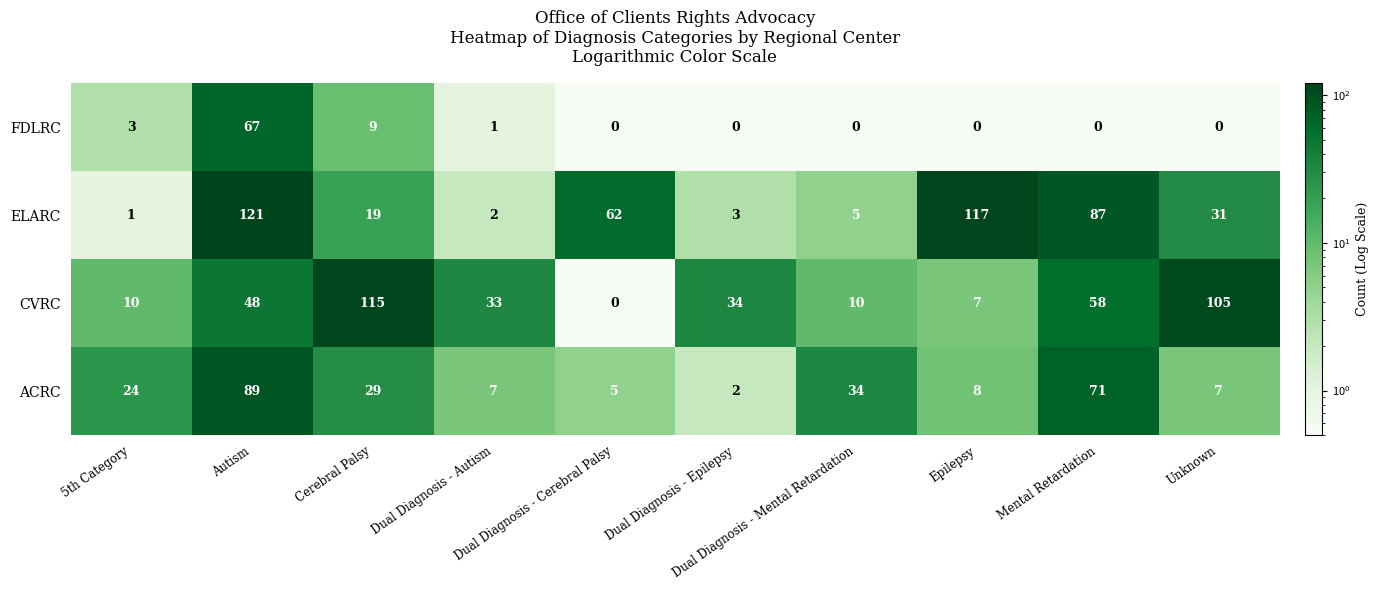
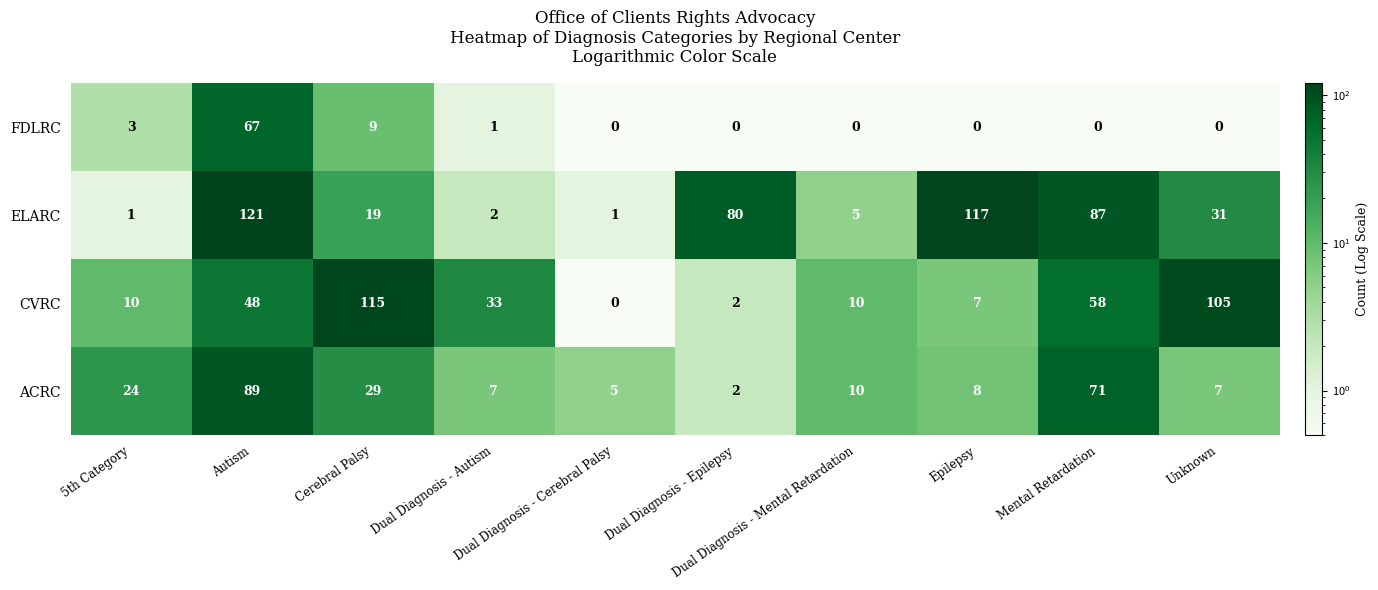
  {
    "FDLRC": {
      "5th Category": 3,
      "Autism": 67,
      "Cerebral Palsy": 9,
      "Dual Diagnosis - Autism": 1,
      "Dual Diagnosis - Cerebral Palsy": 0,
      "Dual Diagnosis - Epilepsy": 0,
      "Dual Diagnosis - Mental Retardation": 0,
      "Epilepsy": 0,
      "Mental Retardation": 0,
      "Unknown": 0
    },
    "ELARC": {
      "5th Category": 1,
      "Autism": 121,
      "Cerebral Palsy": 19,
      "Dual Diagnosis - Autism": 2,
-     "Dual Diagnosis - Cerebral Palsy": 62,
-     "Dual Diagnosis - Epilepsy": 3,
+     "Dual Diagnosis - Cerebral Palsy": 1,
+     "Dual Diagnosis - Epilepsy": 80,
      "Dual Diagnosis - Mental Retardation": 5,
      "Epilepsy": 117,
      "Mental Retardation": 87,
      "Unknown": 31
    },
    "CVRC": {
      "5th Category": 10,
      "Autism": 48,
      "Cerebral Palsy": 115,
      "Dual Diagnosis - Autism": 33,
      "Dual Diagnosis - Cerebral Palsy": 0,
-     "Dual Diagnosis - Epilepsy": 34,
+     "Dual Diagnosis - Epilepsy": 2,
      "Dual Diagnosis - Mental Retardation": 10,
      "Epilepsy": 7,
      "Mental Retardation": 58,
      "Unknown": 105
    },
    "ACRC": {
      "5th Category": 24,
      "Autism": 89,
      "Cerebral Palsy": 29,
      "Dual Diagnosis - Autism": 7,
      "Dual Diagnosis - Cerebral Palsy": 5,
      "Dual Diagnosis - Epilepsy": 2,
-     "Dual Diagnosis - Mental Retardation": 34,
+     "Dual Diagnosis - Mental Retardation": 10,
      "Epilepsy": 8,
      "Mental Retardation": 71,
      "Unknown": 7
    }
  }
